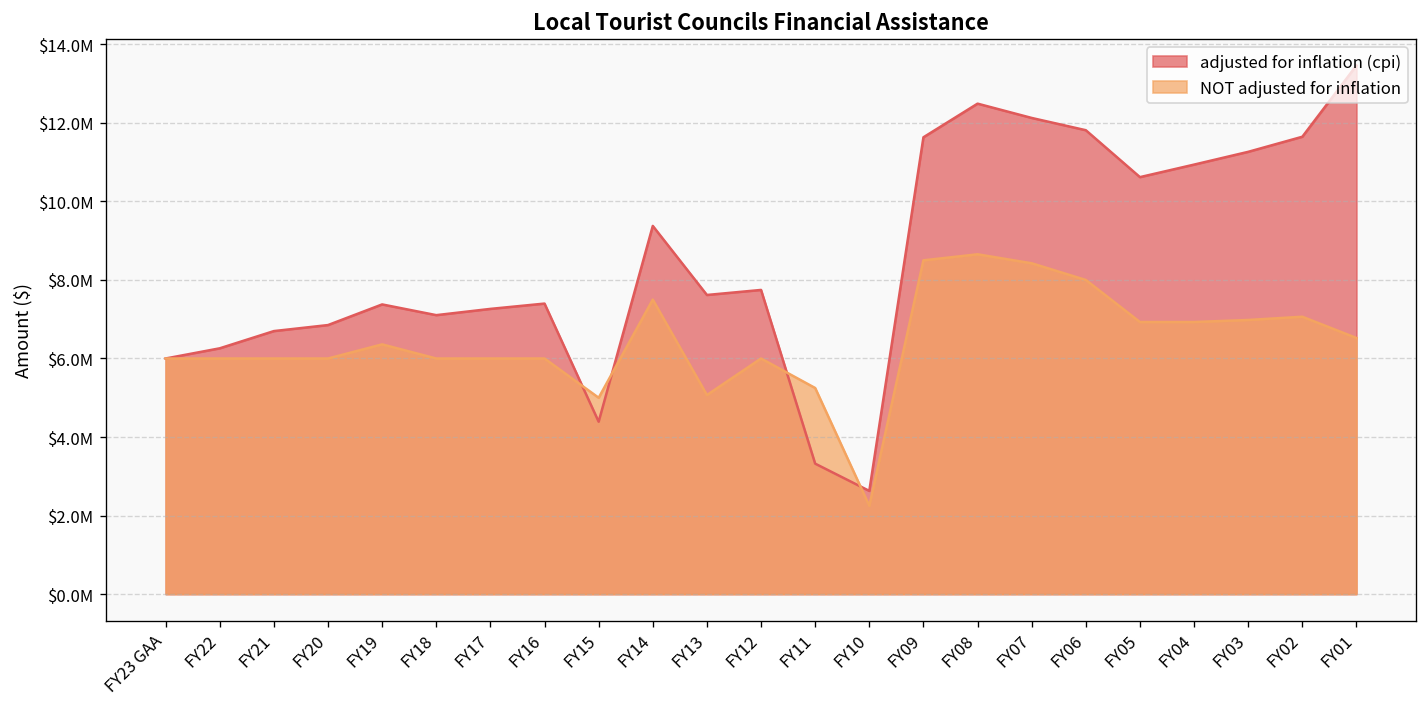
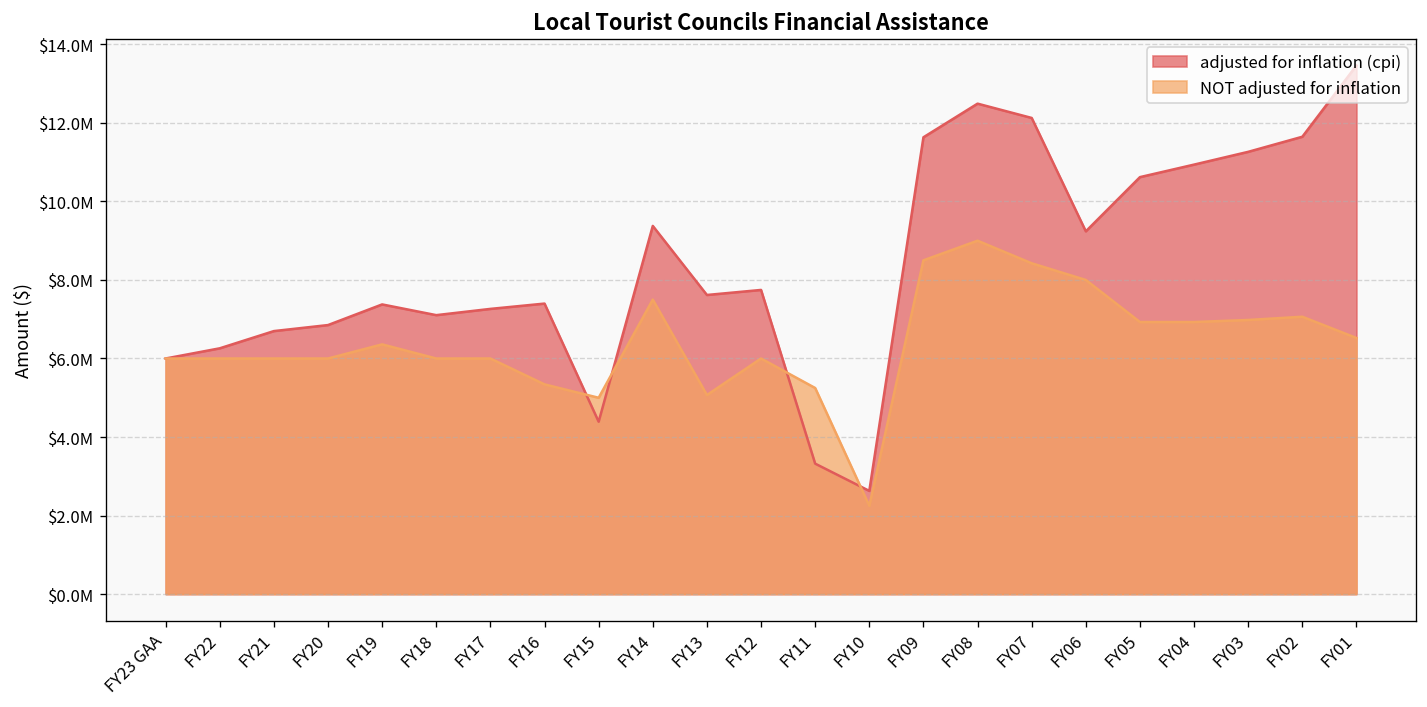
  {
    "adjusted for inflation (cpi)": {
      "FY22": "$6300000",
      "FY21": "$6700000",
      "FY20": "$6900000",
      "FY19": "$7400000",
      "FY18": "$7100000",
      "FY17": "$7300000",
      "FY16": "$7400000",
      "FY15": "$4400000",
      "FY14": "$9400000",
      "FY13": "$7600000",
      "FY12": "$7700000",
      "FY11": "$3300000",
      "FY10": "$2600000",
      "FY09": "$11600000",
      "FY08": "$12500000",
      "FY07": "$12100000",
-     "FY06": "$11800000",
+     "FY06": "$9200000",
      "FY05": "$10600000",
      "FY04": "$10900000",
      "FY03": "$11300000",
      "FY02": "$11600000"
    },
    "NOT adjusted for inflation": {
      "FY22": "$6000000",
      "FY21": "$6000000",
      "FY20": "$6000000",
      "FY19": "$6400000",
      "FY18": "$6000000",
      "FY17": "$6000000",
-     "FY16": "$6000000",
+     "FY16": "$5300000",
      "FY15": "$5000000",
      "FY14": "$7500000",
      "FY13": "$5100000",
      "FY12": "$6000000",
      "FY11": "$5200000",
      "FY10": "$2300000",
      "FY09": "$8500000",
-     "FY08": "$8700000",
+     "FY08": "$9000000",
      "FY07": "$8400000",
      "FY06": "$8000000",
      "FY05": "$6900000",
      "FY04": "$6900000",
      "FY03": "$7000000",
      "FY02": "$7100000",
      "FY01": "$6500000"
    }
  }
